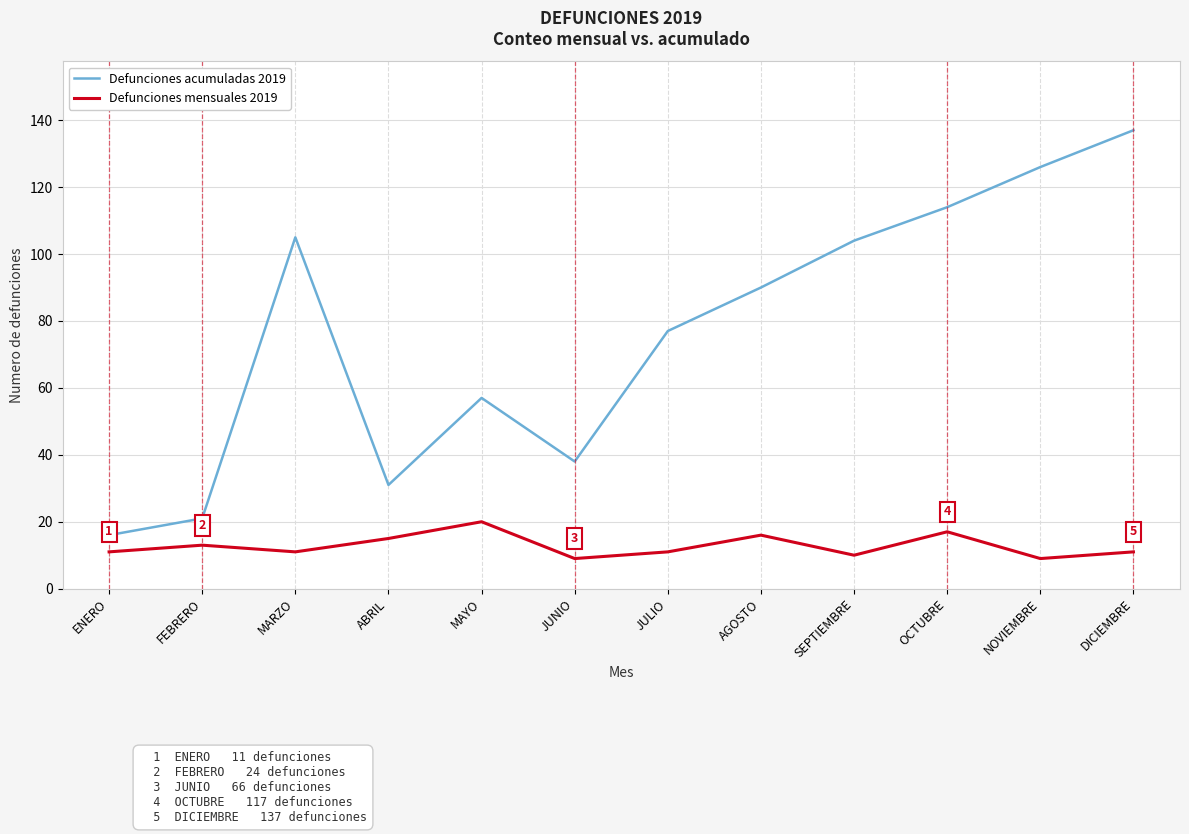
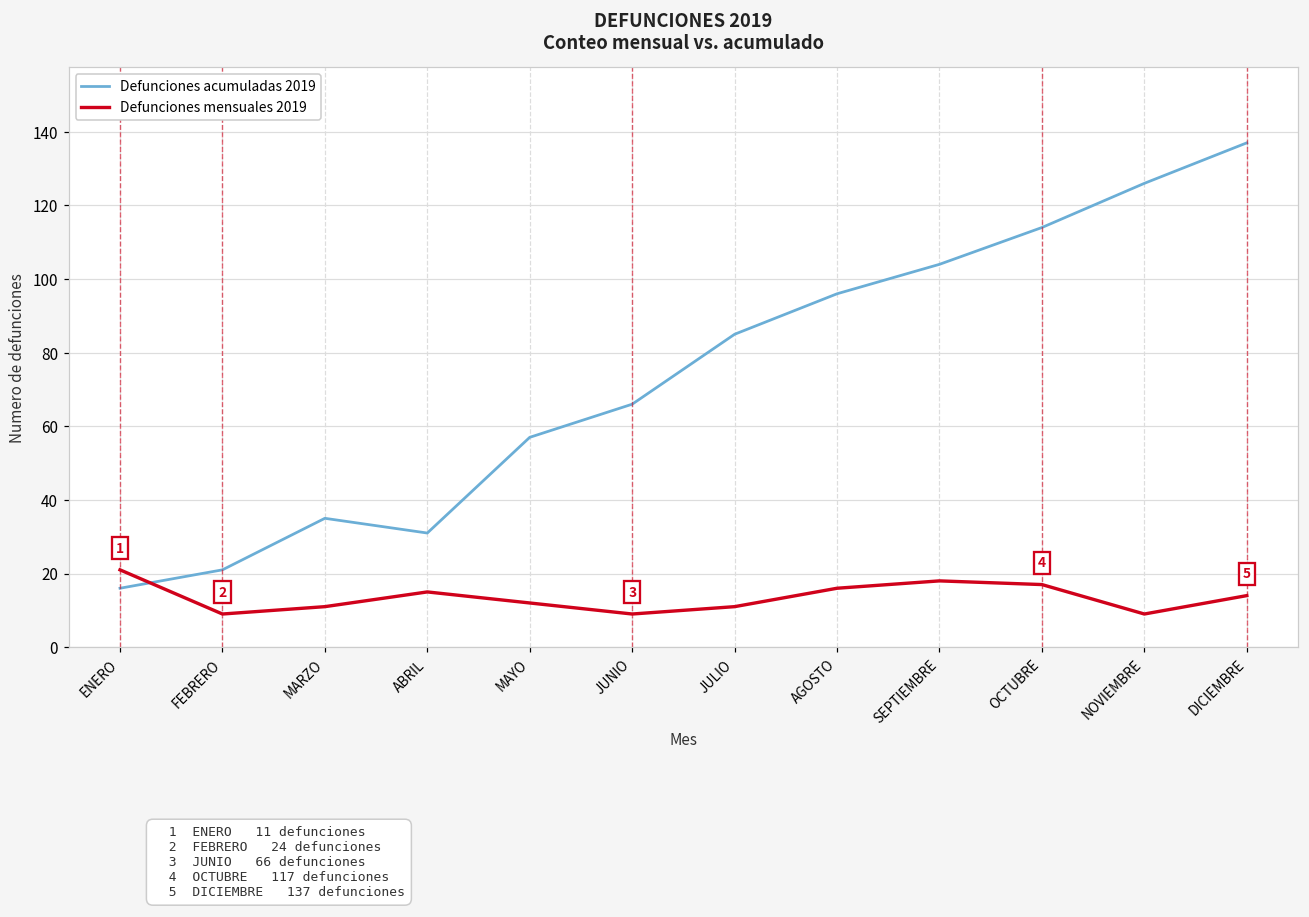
  {
    "Defunciones acumuladas 2019": {
-     "MARZO": 105,
+     "MARZO": 35,
      "ABRIL": 31,
      "MAYO": 57,
-     "JUNIO": 38,
-     "JULIO": 77,
-     "AGOSTO": 90,
+     "JUNIO": 66,
+     "JULIO": 85,
+     "AGOSTO": 96,
      "SEPTIEMBRE": 104,
      "OCTUBRE": 114,
      "NOVIEMBRE": 126,
      "DICIEMBRE": 137
    },
    "Defunciones mensuales 2019": {
-     "ENERO": 11,
-     "FEBRERO": 13,
+     "ENERO": 21,
+     "FEBRERO": 9,
      "MARZO": 11,
      "ABRIL": 15,
-     "MAYO": 20,
+     "MAYO": 12,
      "JULIO": 11,
      "AGOSTO": 16,
-     "SEPTIEMBRE": 10,
+     "SEPTIEMBRE": 18,
      "NOVIEMBRE": 9,
-     "DICIEMBRE": 11
+     "DICIEMBRE": 14
    }
  }
